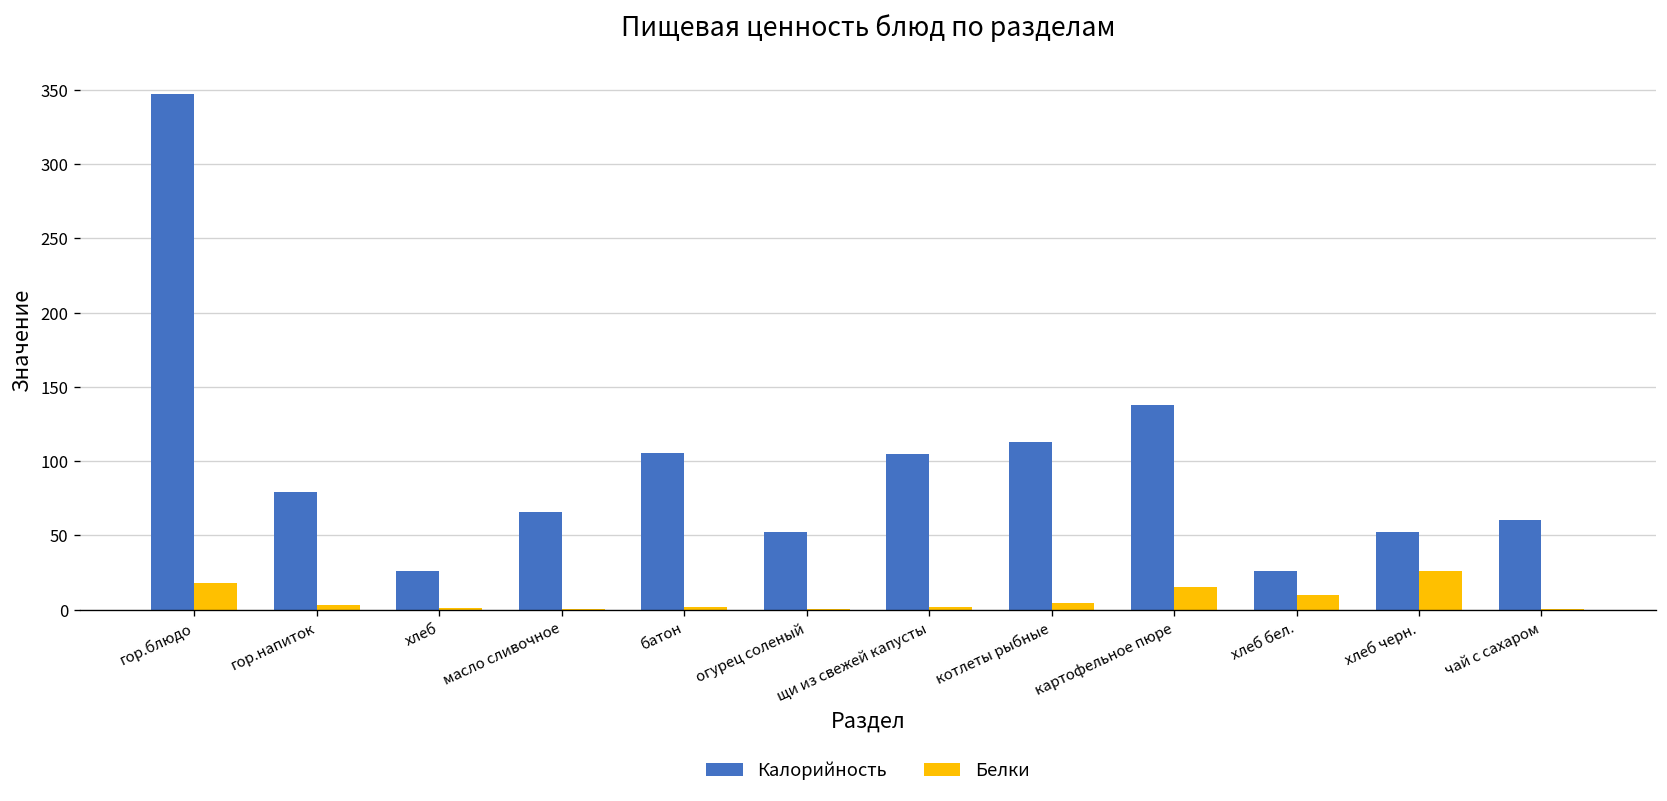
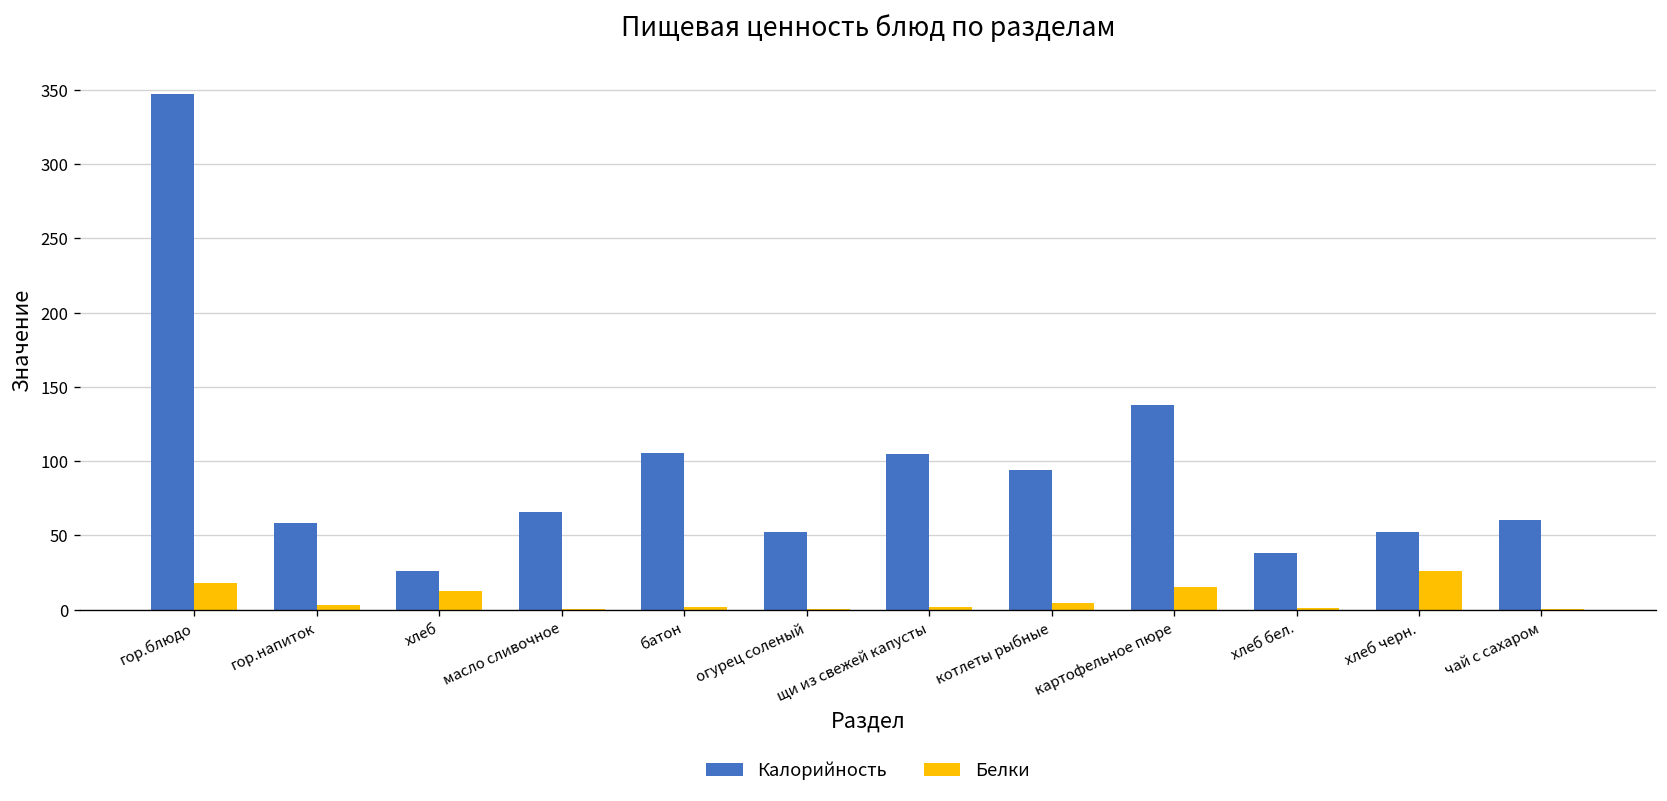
  {
    "Калорийность": {
      "гор.блюдо": 347,
-     "гор.напиток": 79,
+     "гор.напиток": 58,
      "хлеб": 26,
      "масло сливочное": 66,
      "батон": 105,
      "огурец соленый": 52,
      "щи из свежей капусты": 105,
-     "котлеты рыбные": 113,
+     "котлеты рыбные": 94,
      "картофельное пюре": 138,
-     "хлеб бел.": 26,
+     "хлеб бел.": 38,
      "хлеб черн.": 52,
      "чай с сахаром": 60
    },
    "Белки": {
      "гор.блюдо": 18,
      "гор.напиток": 3,
-     "хлеб": 1,
+     "хлеб": 12,
      "батон": 2,
      "котлеты рыбные": 4,
      "картофельное пюре": 15,
-     "хлеб бел.": 10,
+     "хлеб бел.": 1,
      "хлеб черн.": 26
    }
  }
